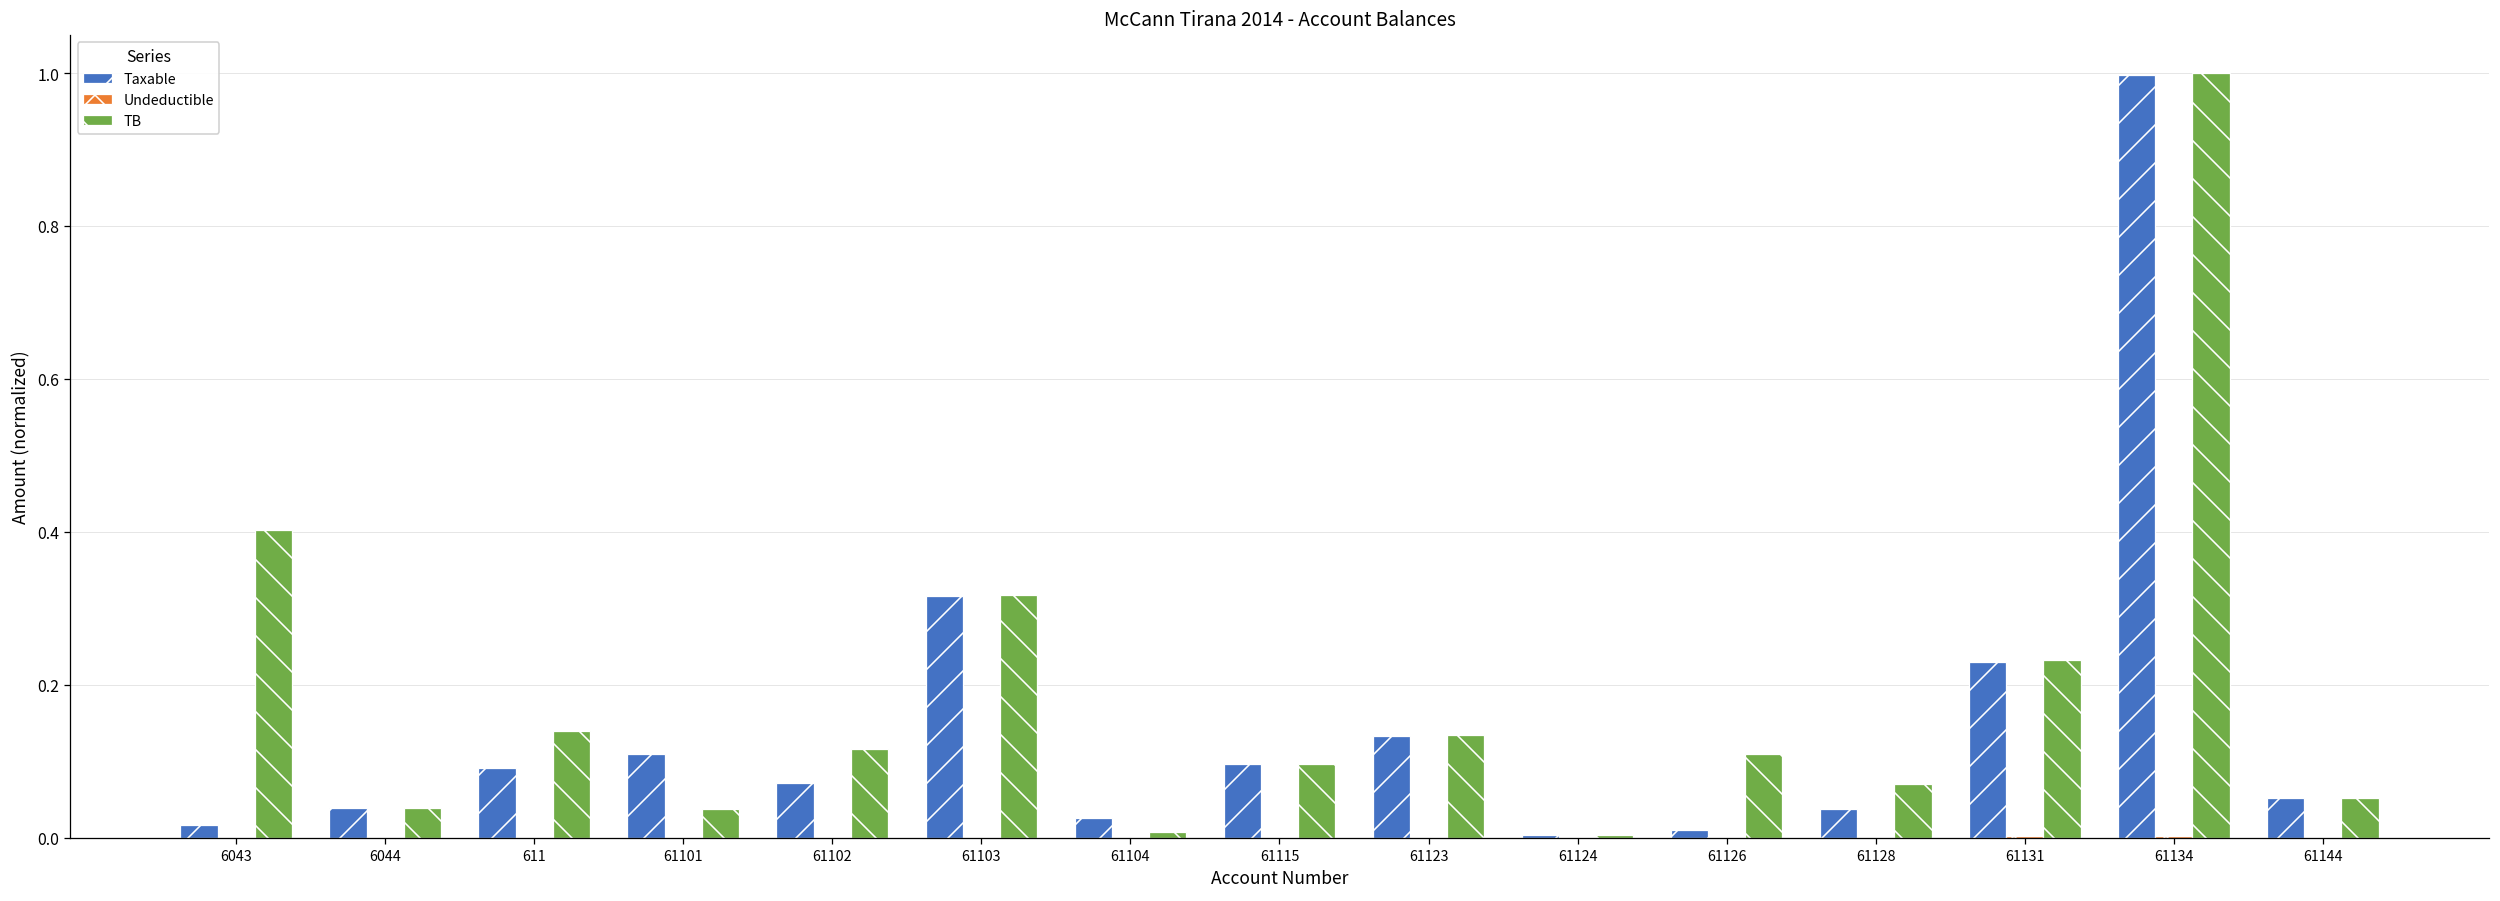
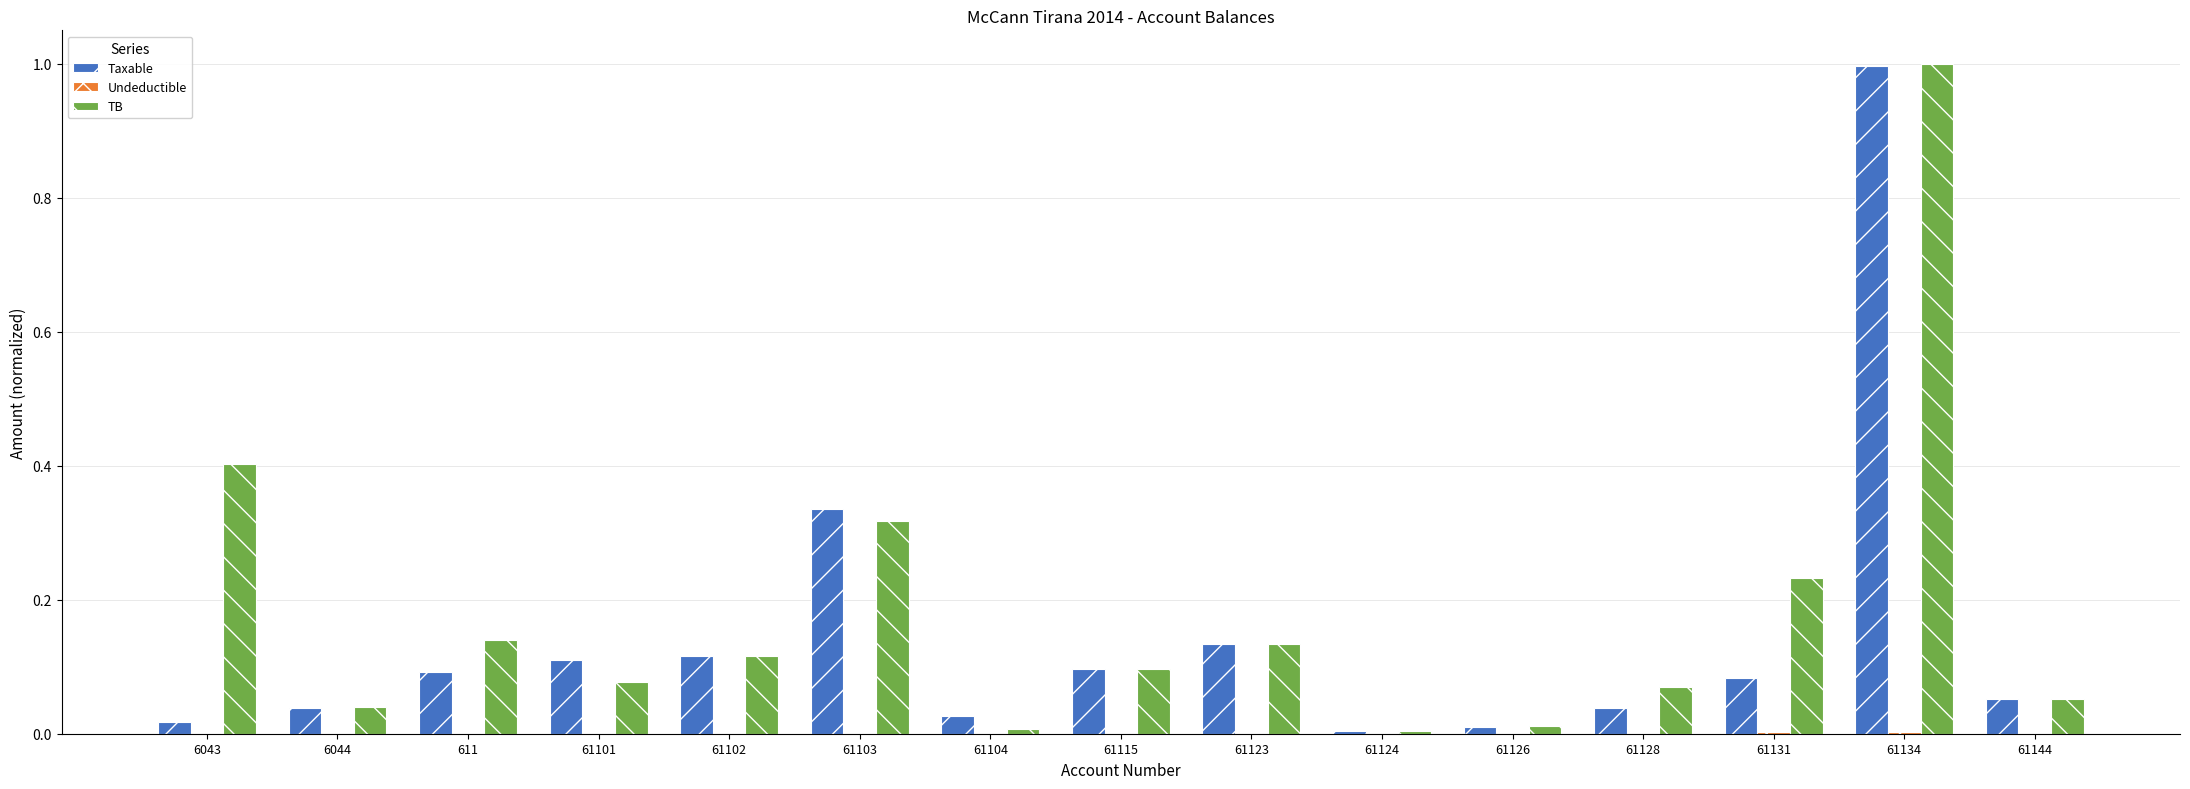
  {
    "Taxable": {
      "6043": 0.02,
      "6044": 0.04,
      "611": 0.09,
      "61101": 0.11,
-     "61102": 0.07,
-     "61103": 0.32,
+     "61102": 0.12,
+     "61103": 0.34,
      "61104": 0.03,
      "61115": 0.10,
      "61123": 0.13,
      "61124": 0.00,
      "61126": 0.01,
      "61128": 0.04,
-     "61131": 0.23,
+     "61131": 0.08,
      "61134": 1.00,
      "61144": 0.05
    },
    "Undeductible": {
      "6043": 0.00,
      "611": 0.00,
      "61101": 0.00,
      "61102": 0.00,
      "61104": 0.00,
      "61124": 0.00,
      "61128": 0.00,
      "61144": 0.00
    },
    "TB": {
      "6043": 0.40,
      "6044": 0.04,
      "611": 0.14,
-     "61101": 0.04,
+     "61101": 0.08,
      "61102": 0.12,
      "61103": 0.32,
      "61104": 0.01,
      "61115": 0.10,
      "61123": 0.13,
      "61124": 0.00,
-     "61126": 0.11,
+     "61126": 0.01,
      "61128": 0.07,
      "61131": 0.23,
      "61134": 1.00,
      "61144": 0.05
    }
  }
